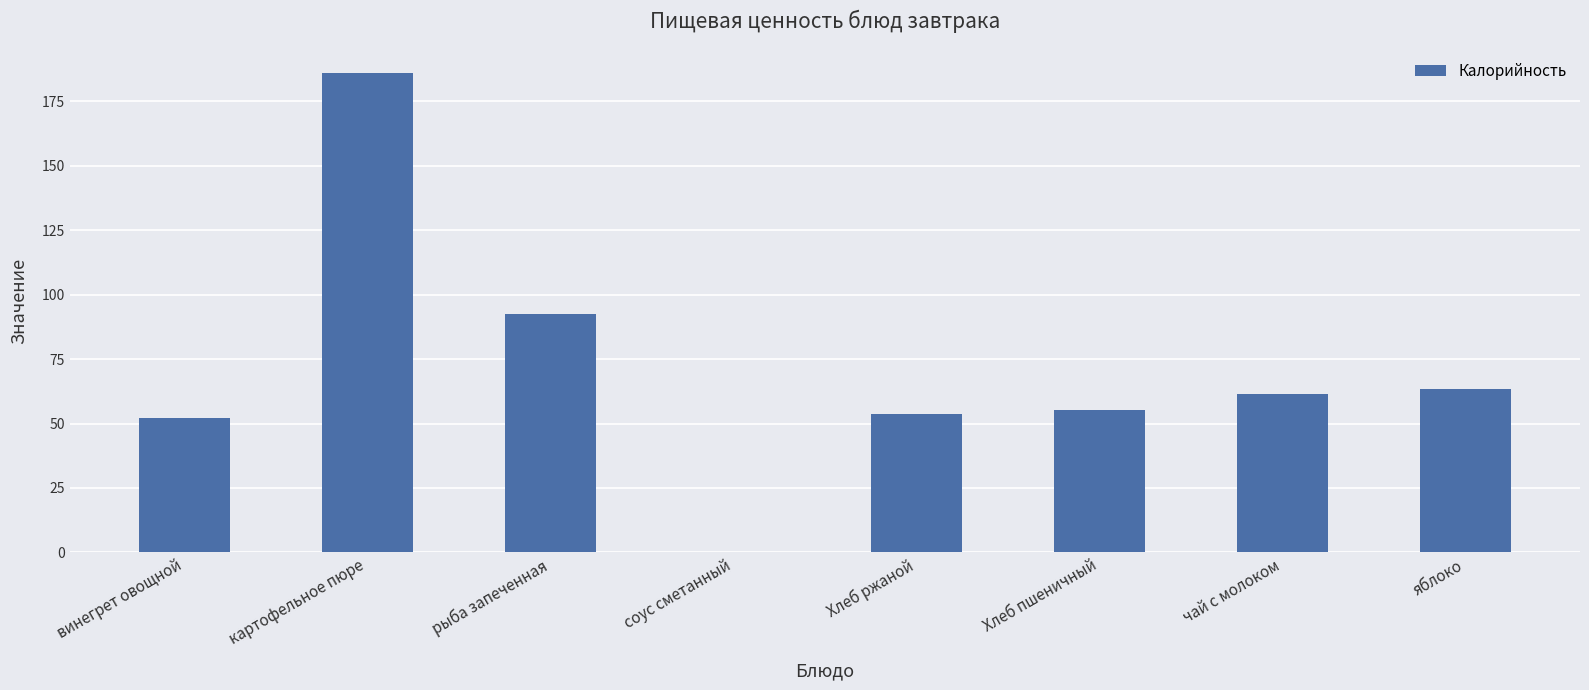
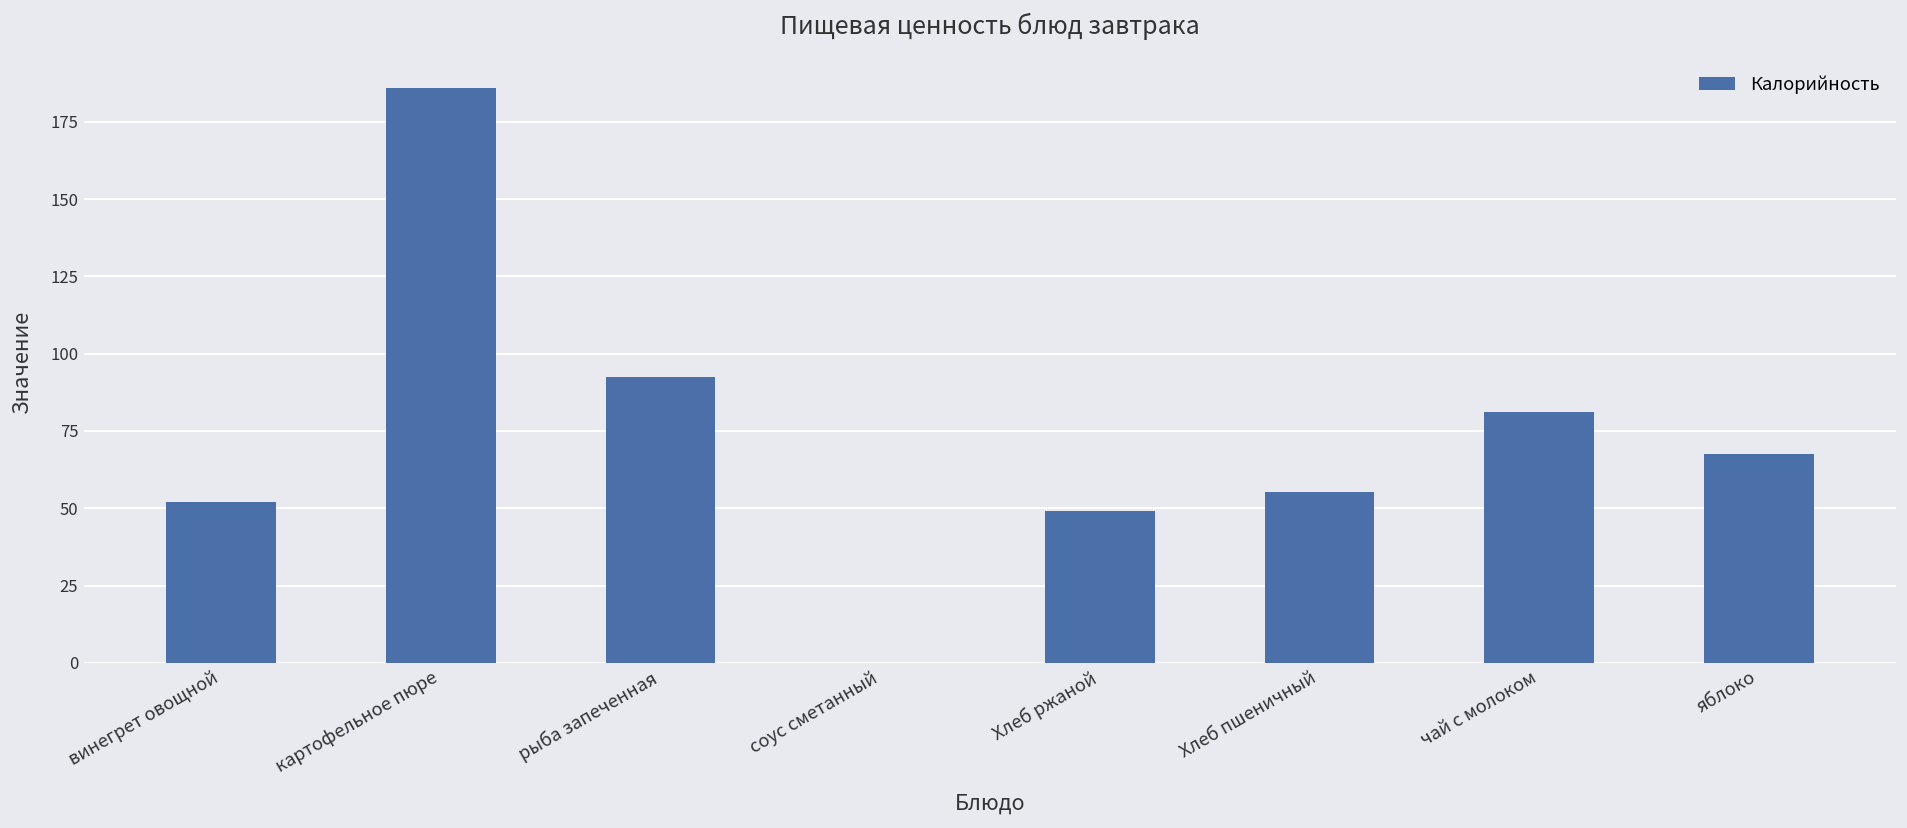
  {
    "винегрет овощной": 52,
    "картофельное пюре": 186,
    "рыба запеченная": 93,
    "соус сметанный": 0,
-   "Хлеб ржаной": 54,
+   "Хлеб ржаной": 49,
    "Хлеб пшеничный": 55,
-   "чай с молоком": 61,
-   "яблоко": 63
+   "чай с молоком": 81,
+   "яблоко": 68
  }
